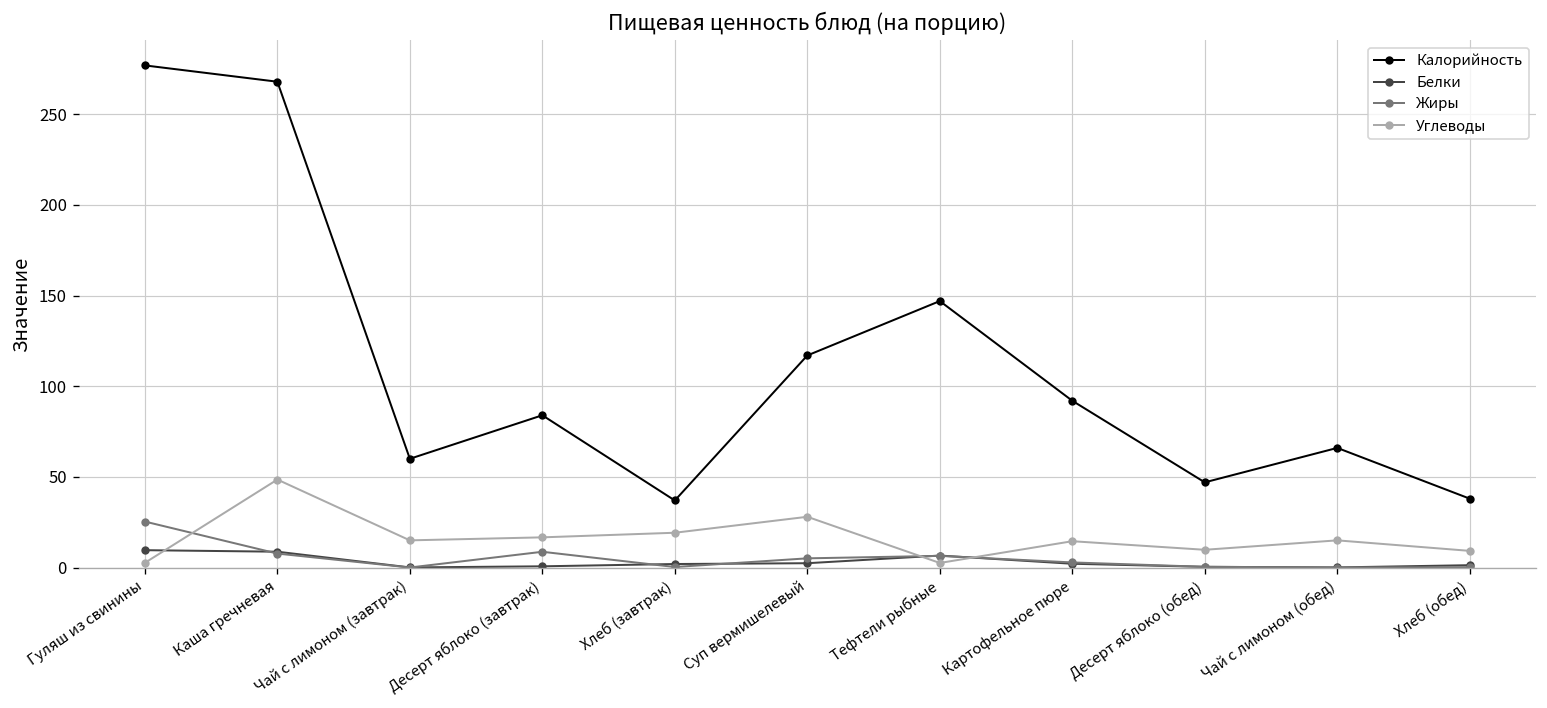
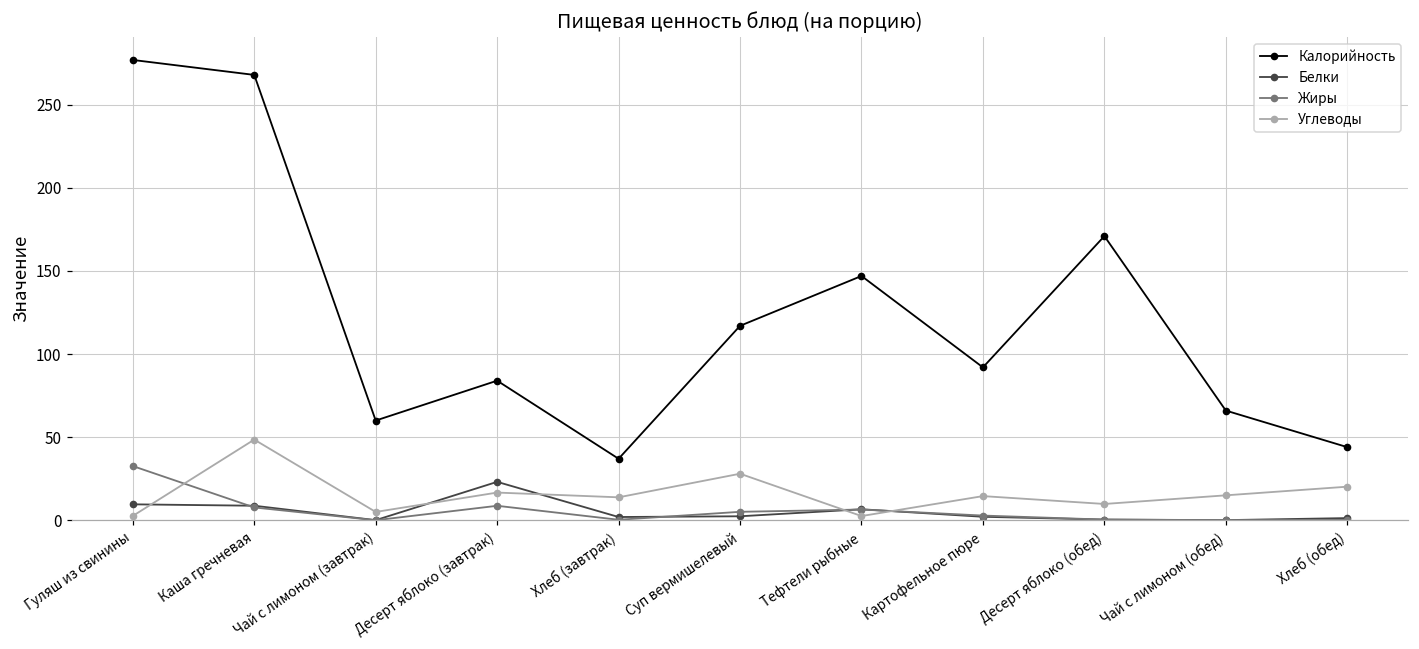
  {
    "Калорийность": {
      "Гуляш из свинины": 277,
      "Каша гречневая": 268,
      "Чай с лимоном (завтрак)": 60,
      "Десерт яблоко (завтрак)": 84,
      "Хлеб (завтрак)": 37,
      "Суп вермишелевый": 117,
      "Тефтели рыбные": 147,
      "Картофельное пюре": 92,
-     "Десерт яблоко (обед)": 47,
+     "Десерт яблоко (обед)": 171,
      "Чай с лимоном (обед)": 66,
-     "Хлеб (обед)": 38
+     "Хлеб (обед)": 44
    },
    "Белки": {
      "Гуляш из свинины": 10,
-     "Десерт яблоко (завтрак)": 1,
+     "Десерт яблоко (завтрак)": 23,
      "Суп вермишелевый": 2
    },
    "Жиры": {
-     "Гуляш из свинины": 25,
+     "Гуляш из свинины": 33,
      "Десерт яблоко (завтрак)": 9,
      "Суп вермишелевый": 5
    },
    "Углеводы": {
      "Гуляш из свинины": 3,
      "Каша гречневая": 49,
-     "Чай с лимоном (завтрак)": 15,
+     "Чай с лимоном (завтрак)": 5,
      "Десерт яблоко (завтрак)": 17,
-     "Хлеб (завтрак)": 19,
+     "Хлеб (завтрак)": 14,
      "Суп вермишелевый": 28,
      "Тефтели рыбные": 3,
      "Картофельное пюре": 15,
      "Десерт яблоко (обед)": 10,
      "Чай с лимоном (обед)": 15,
-     "Хлеб (обед)": 9
+     "Хлеб (обед)": 20
    }
  }
